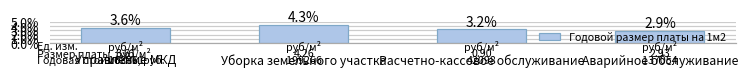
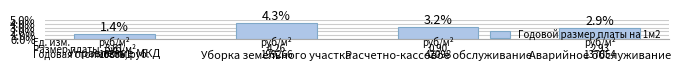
  {
-   "Управление МКД": "3.6%",
+   "Управление МКД": "1.4%",
    "Уборка земельного участка": "4.3%",
    "Расчетно-кассовое обслуживание": "3.2%",
    "Аварийное обслуживание": "2.9%"
  }
